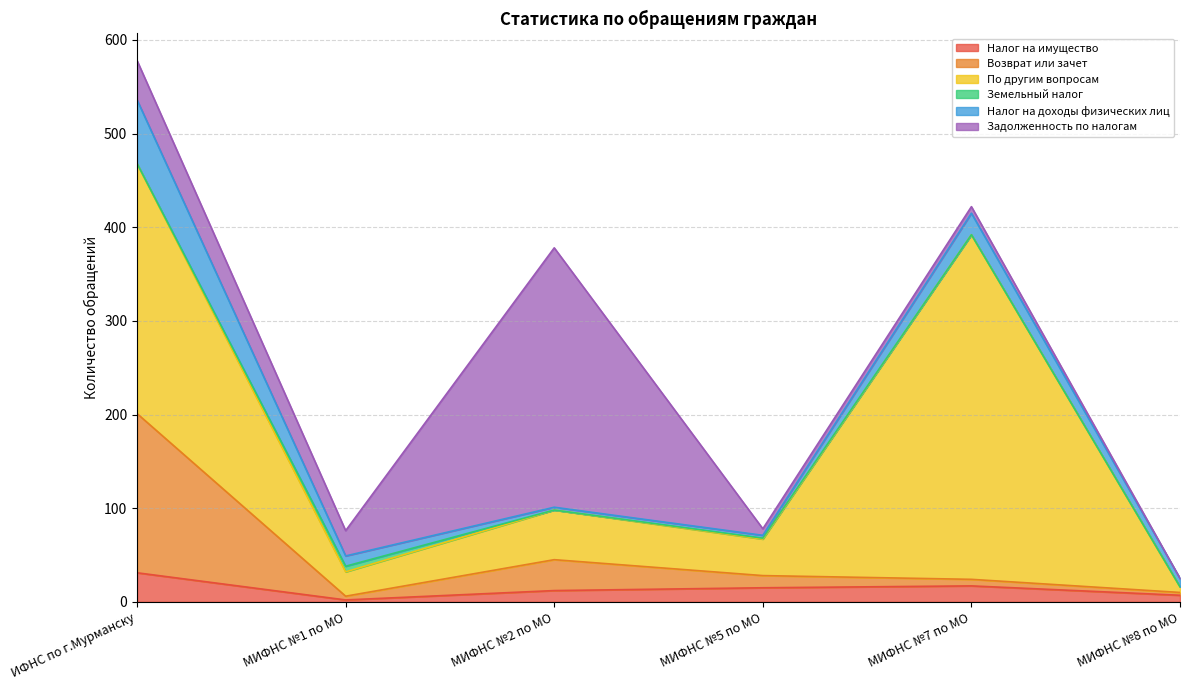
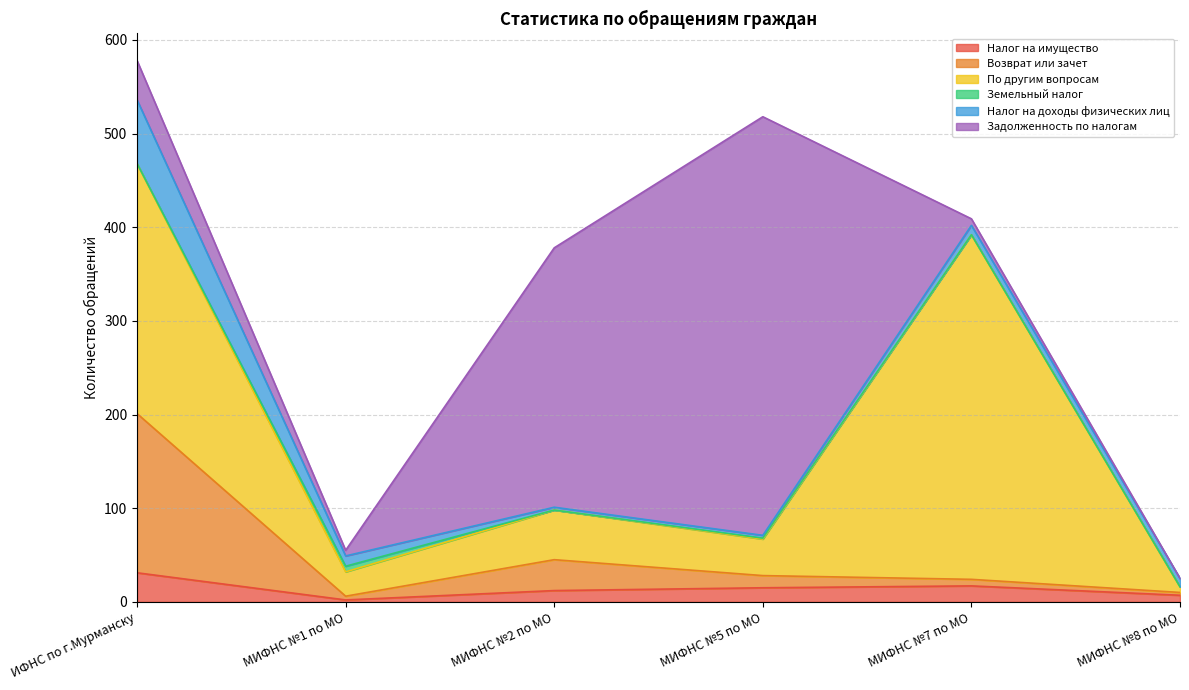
  {
    "По другим вопросам": {
      "МИФНС №1 по МО": 30
    },
    "Земельный налог": {
      "МИФНС №1 по МО": 10
    },
    "Налог на доходы физических лиц": {
      "ИФНС по г.Мурманску": 70,
      "МИФНС №1 по МО": 10,
      "МИФНС №2 по МО": 0,
      "МИФНС №5 по МО": 0,
-     "МИФНС №7 по МО": 20
+     "МИФНС №7 по МО": 10
    },
    "Задолженность по налогам": {
      "ИФНС по г.Мурманску": 40,
-     "МИФНС №1 по МО": 30,
+     "МИФНС №1 по МО": 10,
      "МИФНС №2 по МО": 280,
-     "МИФНС №5 по МО": 10,
+     "МИФНС №5 по МО": 450,
      "МИФНС №7 по МО": 10
    }
  }
